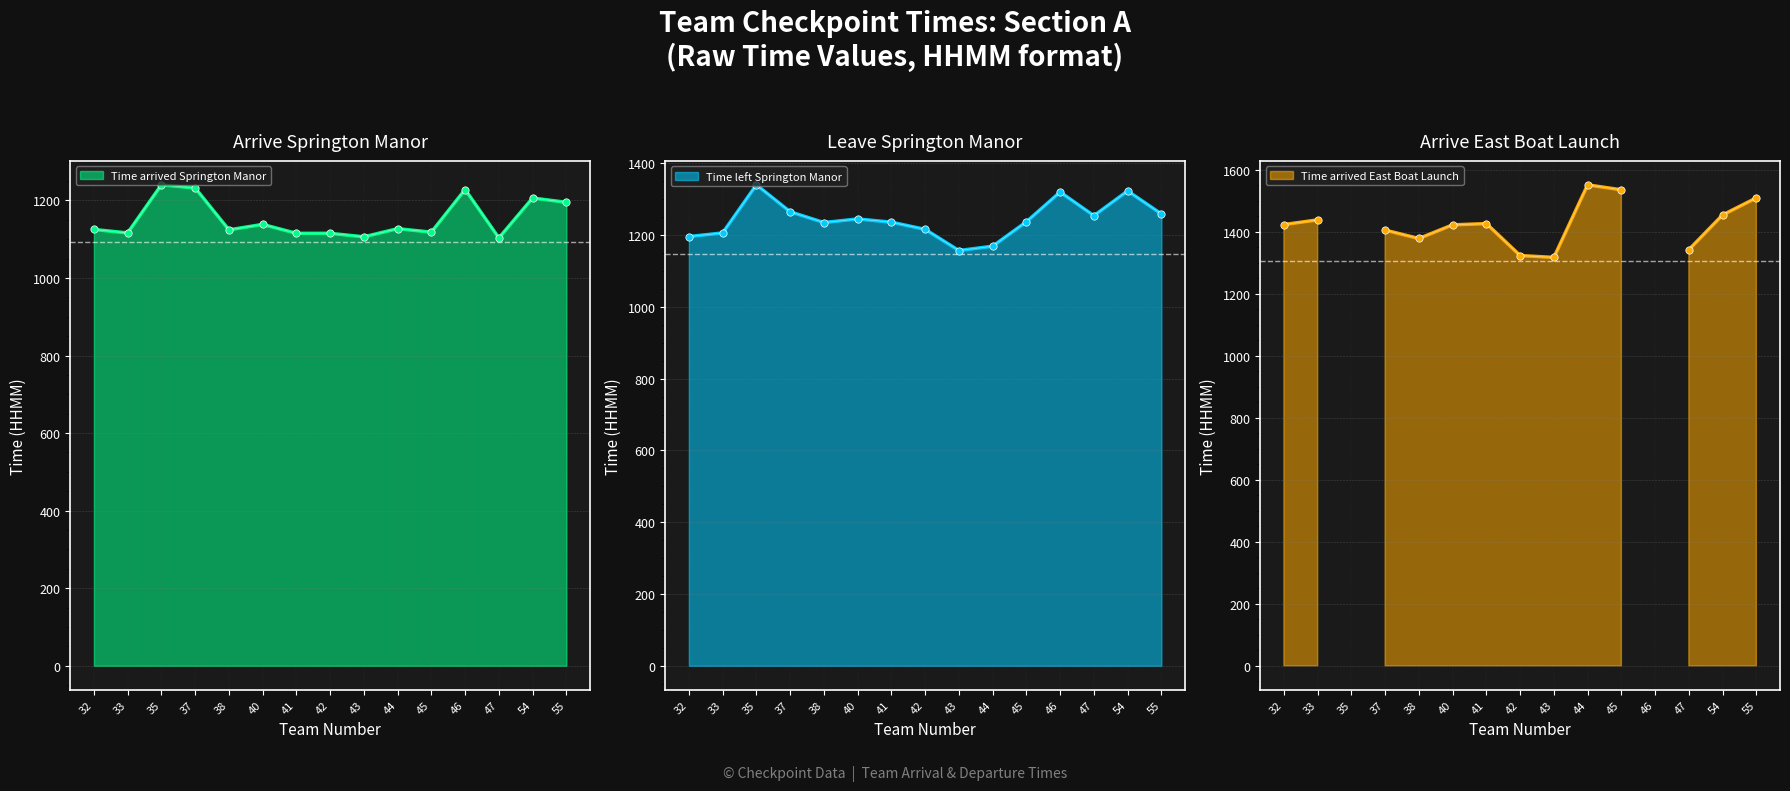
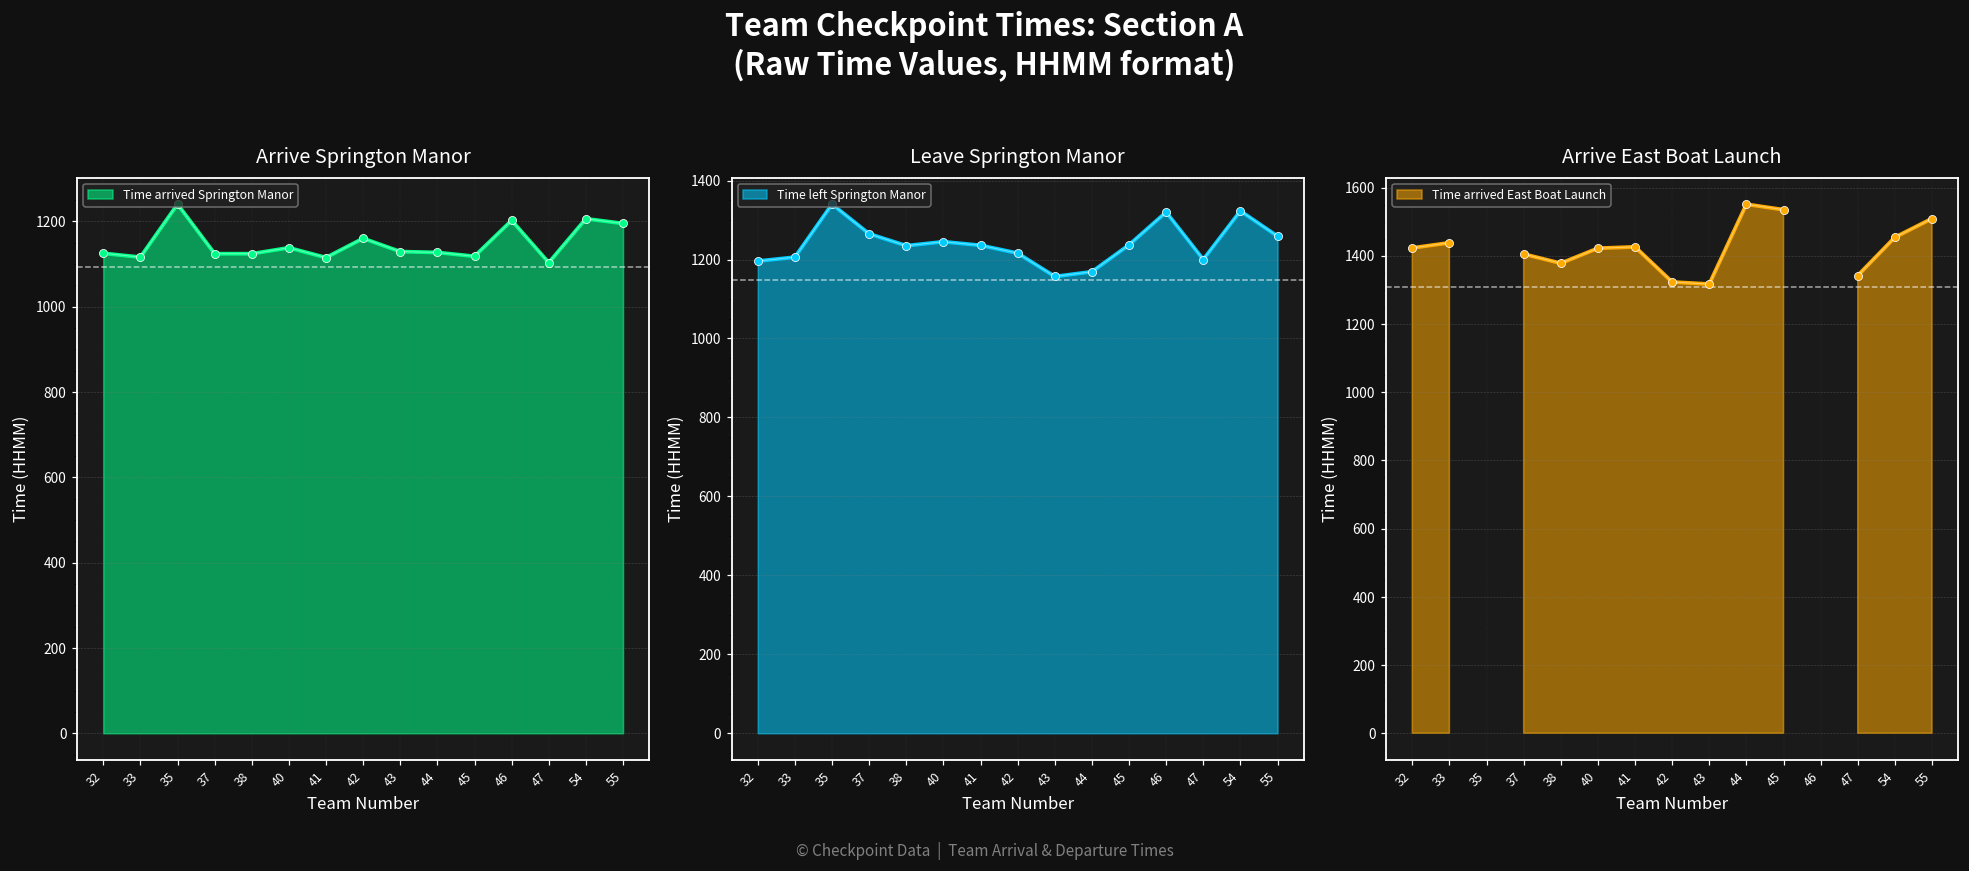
  {
    "Arrive Springton Manor": {
      "32": 1130,
      "33": 1120,
-     "37": 1230,
+     "37": 1120,
      "38": 1120,
      "40": 1140,
      "41": 1120,
-     "42": 1120,
-     "43": 1110,
+     "42": 1160,
+     "43": 1130,
      "44": 1130,
      "45": 1120,
-     "46": 1230,
+     "46": 1200,
      "47": 1100,
      "54": 1210,
      "55": 1200
    },
    "Leave Springton Manor": {
      "32": 1200,
      "33": 1210,
      "37": 1270,
      "38": 1240,
      "40": 1250,
      "41": 1240,
      "42": 1220,
      "43": 1160,
      "44": 1170,
      "45": 1240,
      "46": 1320,
-     "47": 1250,
+     "47": 1200,
      "54": 1320,
      "55": 1260
    },
    "Arrive East Boat Launch": {
      "32": 1420,
      "33": 1440,
      "37": 1410,
      "38": 1380,
      "40": 1420,
      "41": 1430,
      "42": 1320,
      "43": 1320,
      "44": 1550,
      "45": 1540,
      "47": 1340,
      "54": 1450,
      "55": 1510
    }
  }
